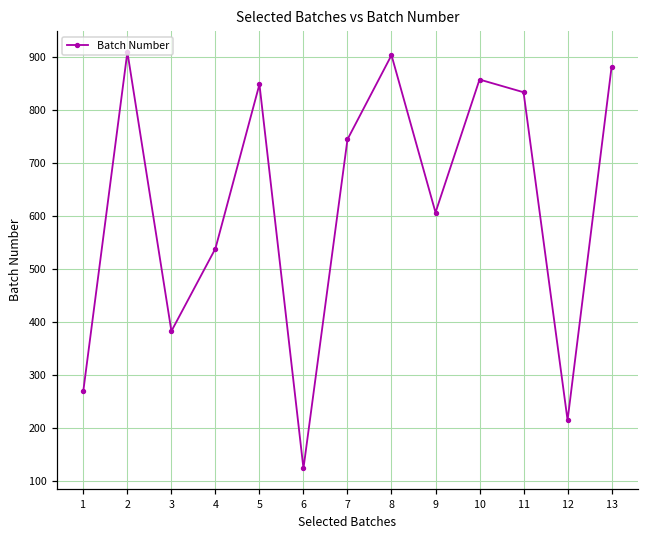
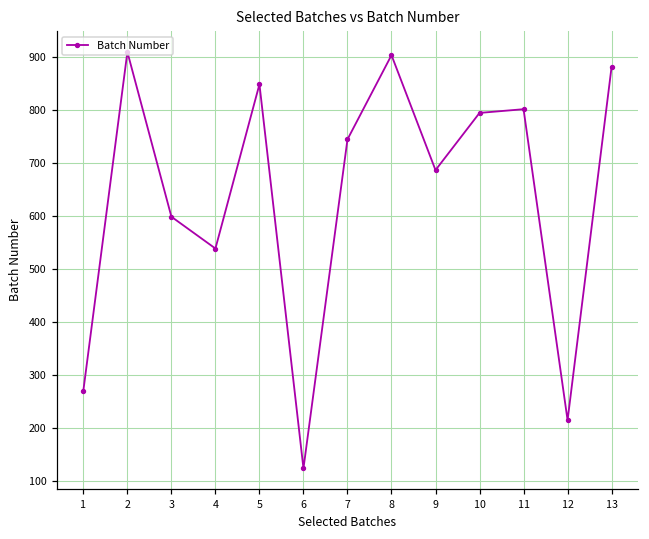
  {
    "1": 270,
-   "3": 380,
+   "3": 600,
    "4": 540,
    "5": 850,
    "6": 120,
    "7": 740,
    "8": 900,
-   "9": 610,
-   "10": 860,
-   "11": 830,
+   "9": 690,
+   "10": 790,
+   "11": 800,
    "12": 210,
    "13": 880
  }
